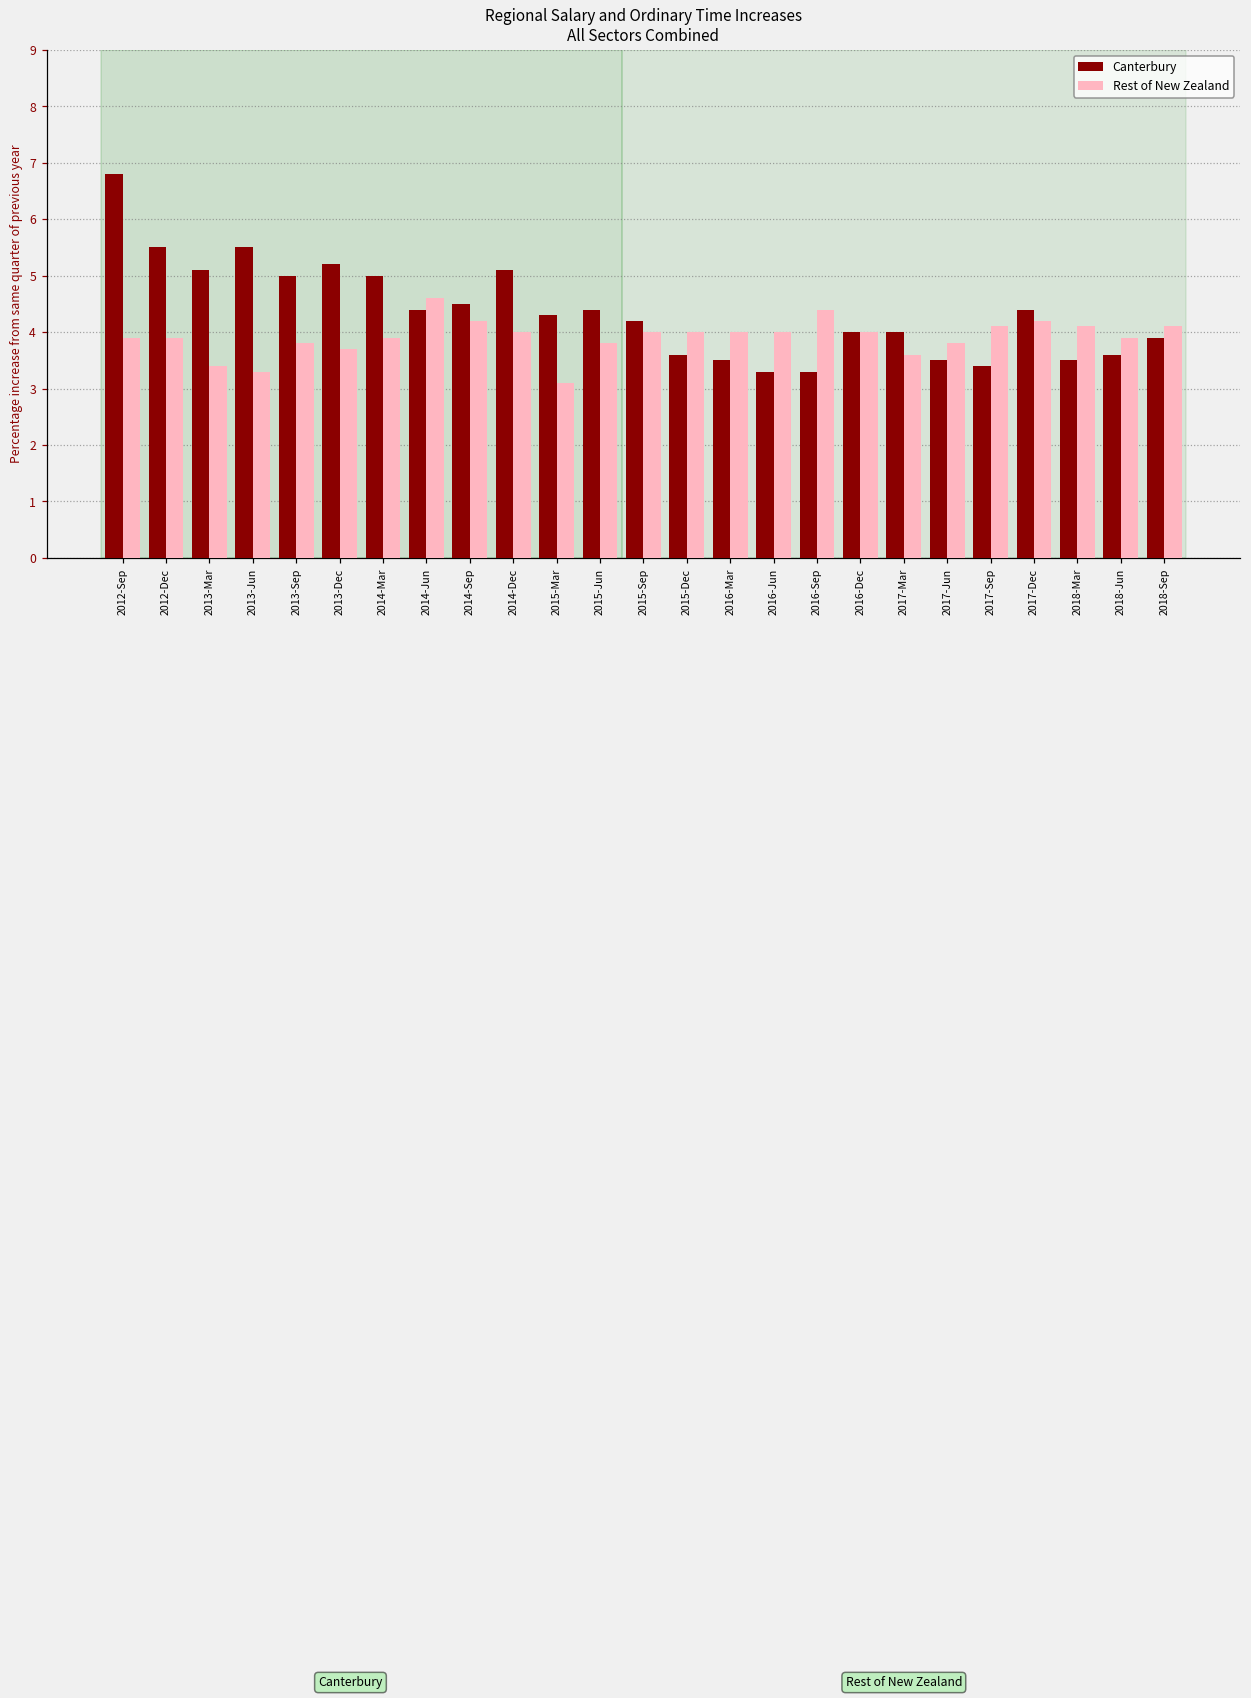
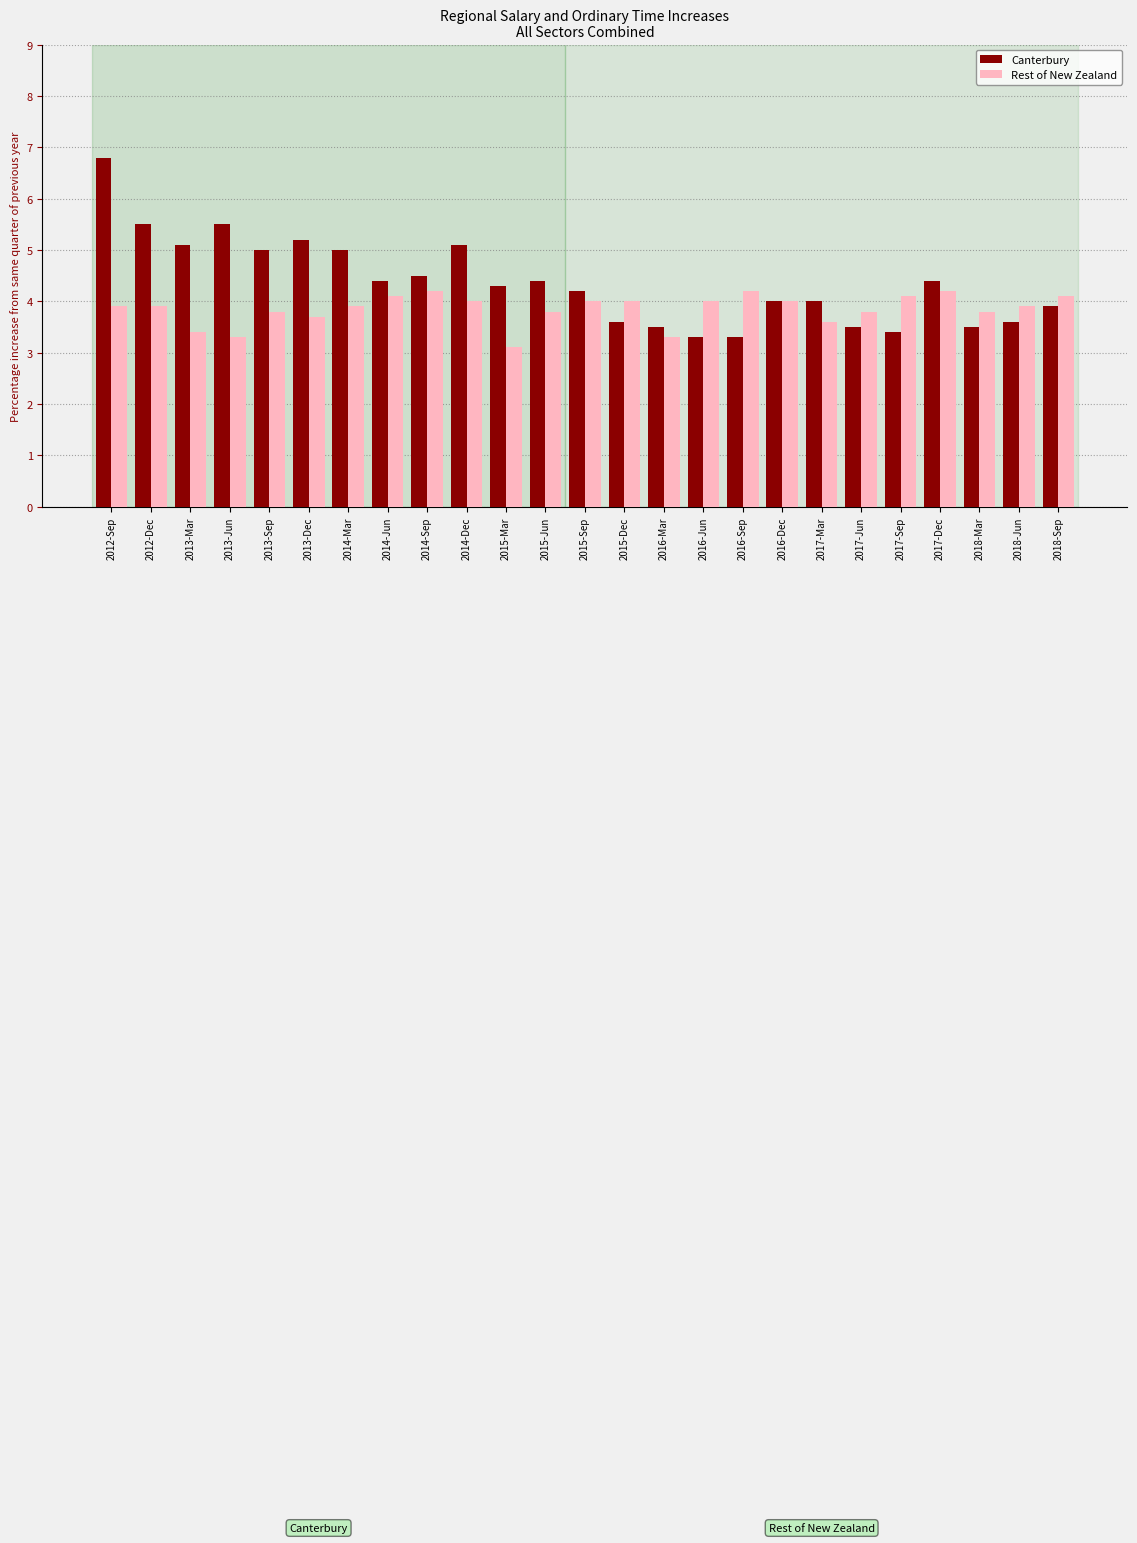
  {
    "Canterbury": {
      "2012-Sep": 6.8,
      "2012-Dec": 5.5,
      "2013-Mar": 5.1,
      "2013-Jun": 5.5,
      "2013-Sep": 5.0,
      "2013-Dec": 5.2,
      "2014-Mar": 5.0,
      "2014-Jun": 4.4,
      "2014-Sep": 4.5,
      "2014-Dec": 5.1,
      "2015-Mar": 4.3,
      "2015-Jun": 4.4,
      "2015-Sep": 4.2,
      "2015-Dec": 3.6,
      "2016-Mar": 3.5,
      "2016-Jun": 3.3,
      "2016-Sep": 3.3,
      "2016-Dec": 4.0,
      "2017-Mar": 4.0,
      "2017-Jun": 3.5,
      "2017-Sep": 3.4,
      "2017-Dec": 4.4,
      "2018-Mar": 3.5,
      "2018-Jun": 3.6,
      "2018-Sep": 3.9
    },
    "Rest of New Zealand": {
      "2012-Sep": 3.9,
      "2012-Dec": 3.9,
      "2013-Mar": 3.4,
      "2013-Jun": 3.3,
      "2013-Sep": 3.8,
      "2013-Dec": 3.7,
      "2014-Mar": 3.9,
-     "2014-Jun": 4.6,
+     "2014-Jun": 4.1,
      "2014-Sep": 4.2,
      "2014-Dec": 4.0,
      "2015-Mar": 3.1,
      "2015-Jun": 3.8,
      "2015-Sep": 4.0,
      "2015-Dec": 4.0,
-     "2016-Mar": 4.0,
+     "2016-Mar": 3.3,
      "2016-Jun": 4.0,
-     "2016-Sep": 4.4,
+     "2016-Sep": 4.2,
      "2016-Dec": 4.0,
      "2017-Mar": 3.6,
      "2017-Jun": 3.8,
      "2017-Sep": 4.1,
      "2017-Dec": 4.2,
-     "2018-Mar": 4.1,
+     "2018-Mar": 3.8,
      "2018-Jun": 3.9,
      "2018-Sep": 4.1
    }
  }
